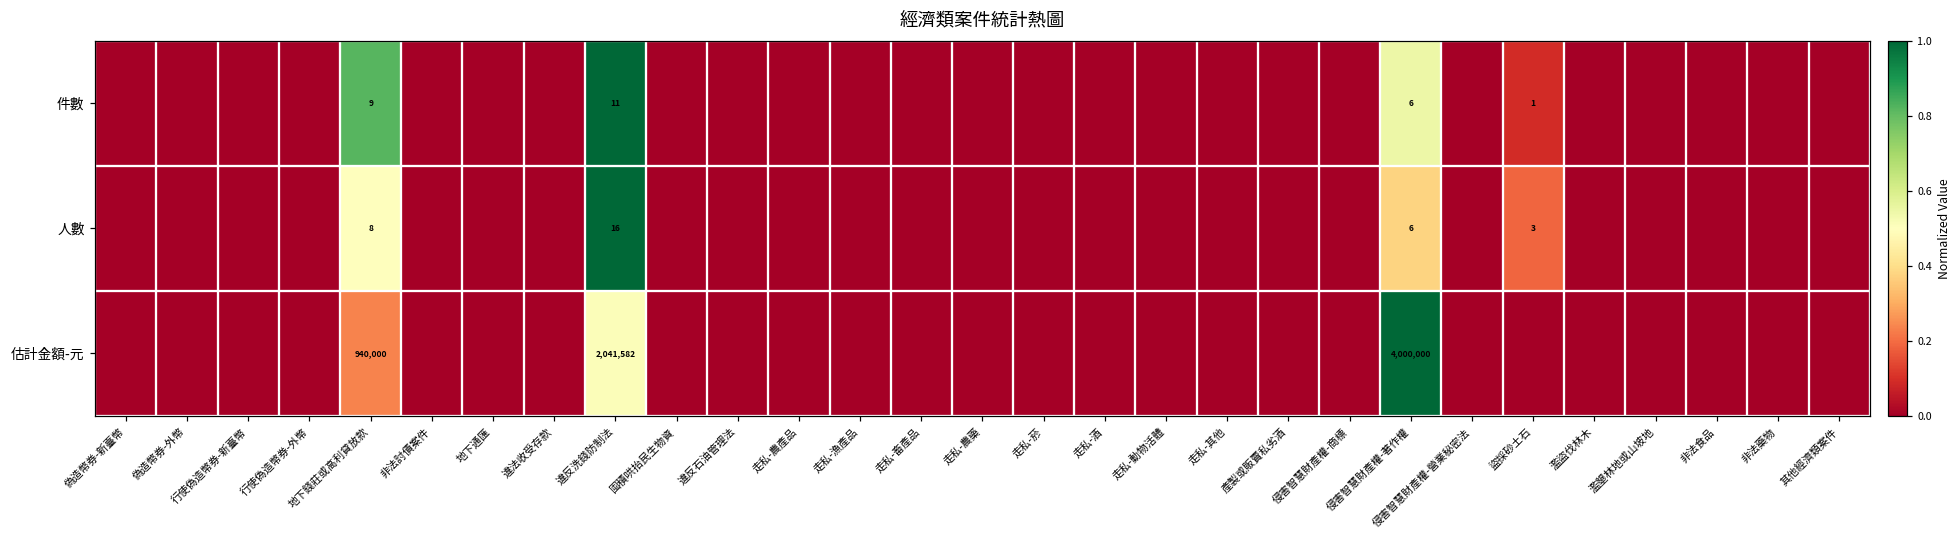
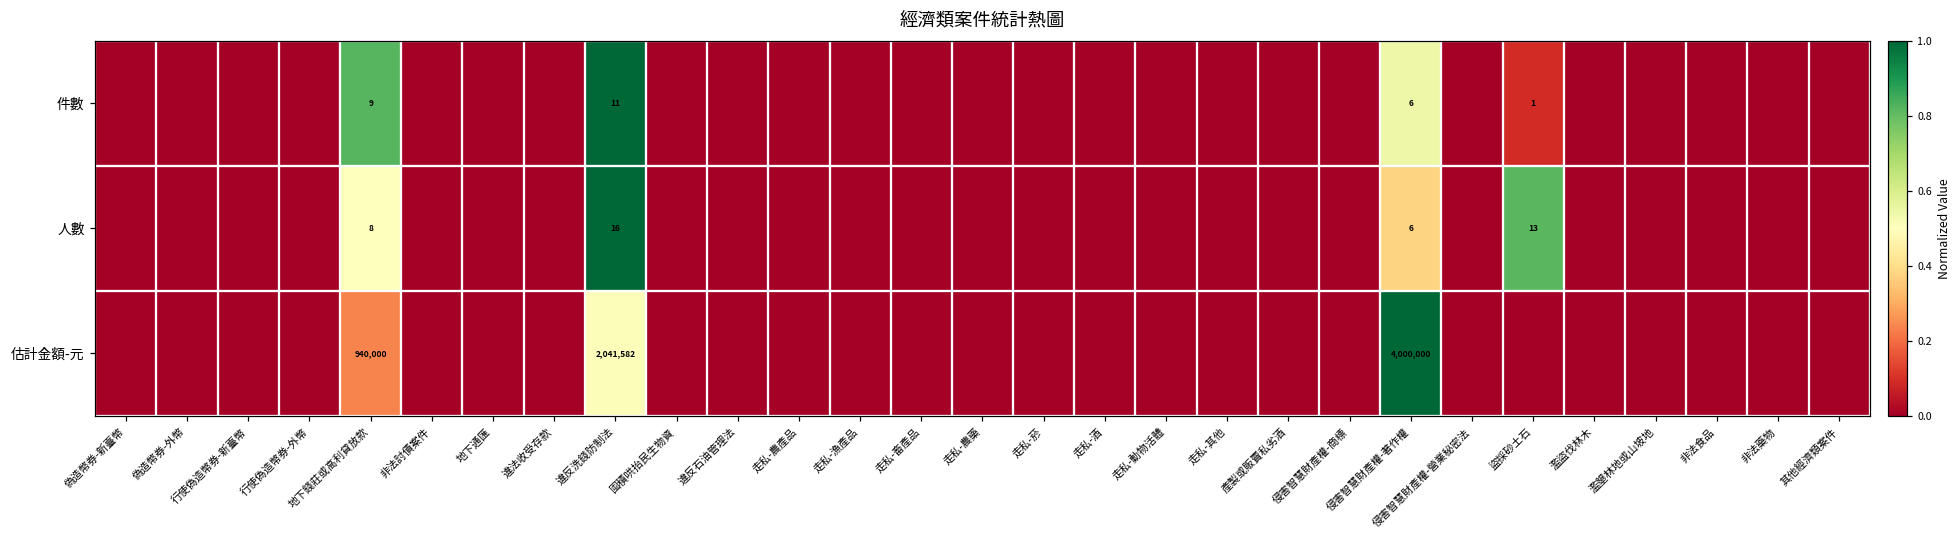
  {
    "件數": {
      "地下錢莊或高利貸放款": "9",
      "違反洗錢防制法": "11",
      "侵害智慧財產權-著作權": "6",
      "盜採砂土石": "1"
    },
    "人數": {
      "地下錢莊或高利貸放款": "8",
      "違反洗錢防制法": "16",
      "侵害智慧財產權-著作權": "6",
-     "盜採砂土石": "3"
+     "盜採砂土石": "13"
    },
    "估計金額-元": {
      "地下錢莊或高利貸放款": "940,000",
      "違反洗錢防制法": "2,041,582",
      "侵害智慧財產權-著作權": "4,000,000"
    }
  }
